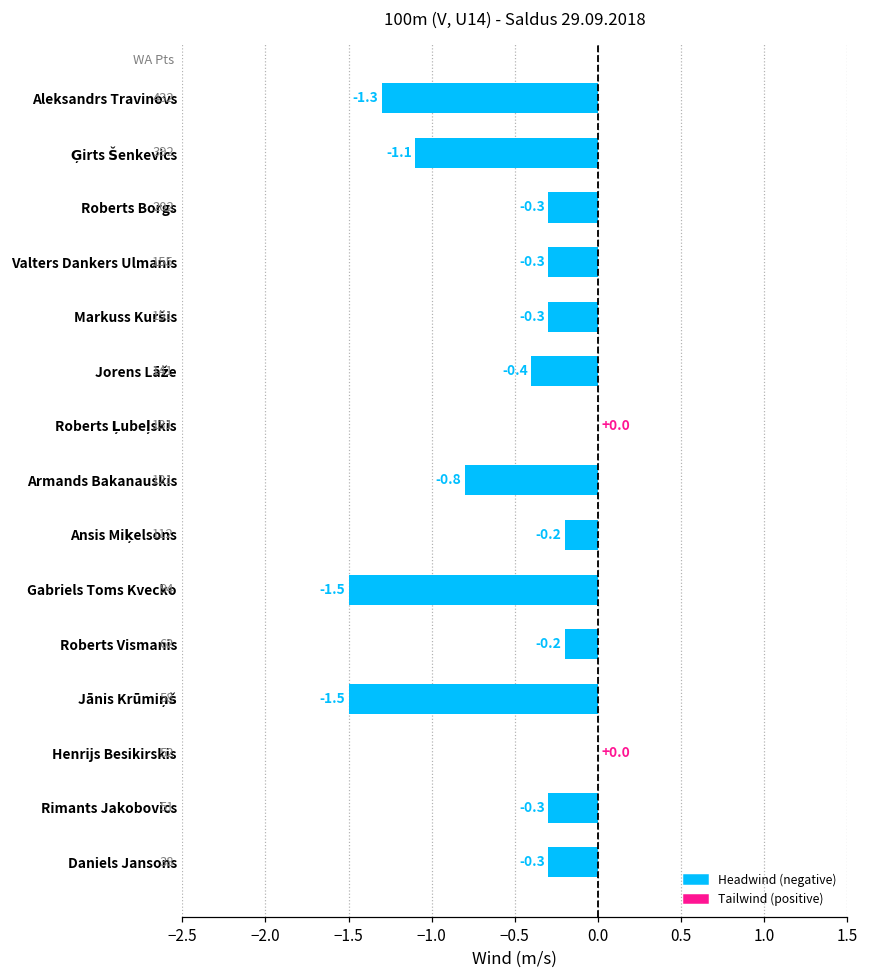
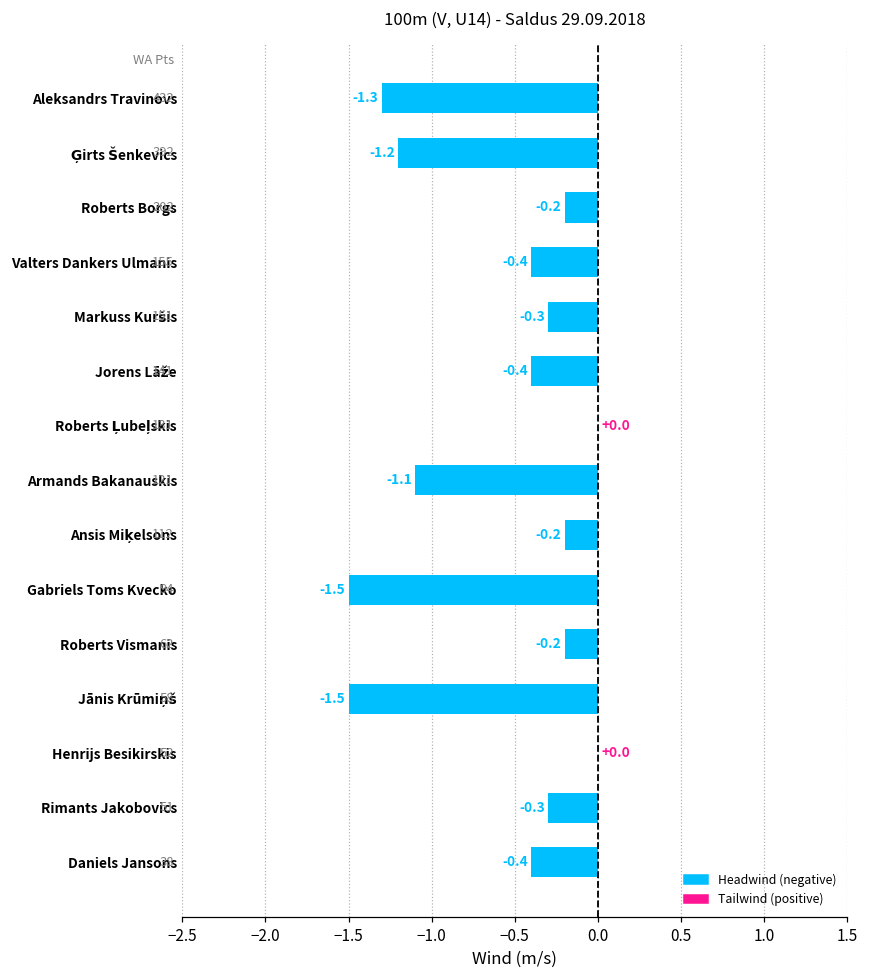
  {
    "Aleksandrs Travinovs": "-1.3",
-   "Ģirts Šenkevics": "-1.1",
-   "Roberts Borgs": "-0.3",
-   "Valters Dankers Ulmanis": "-0.3",
+   "Ģirts Šenkevics": "-1.2",
+   "Roberts Borgs": "-0.2",
+   "Valters Dankers Ulmanis": "-0.4",
    "Markuss Kuršis": "-0.3",
    "Jorens Lāže": "-0.4",
    "Roberts Ļubeļskis": "+0.0",
-   "Armands Bakanauskis": "-0.8",
+   "Armands Bakanauskis": "-1.1",
    "Ansis Miķelsons": "-0.2",
    "Gabriels Toms Kvecko": "-1.5",
    "Roberts Vismanis": "-0.2",
    "Jānis Krūmiņš": "-1.5",
    "Henrijs Besikirskis": "+0.0",
    "Rimants Jakobovics": "-0.3",
-   "Daniels Jansons": "-0.3"
+   "Daniels Jansons": "-0.4"
  }
